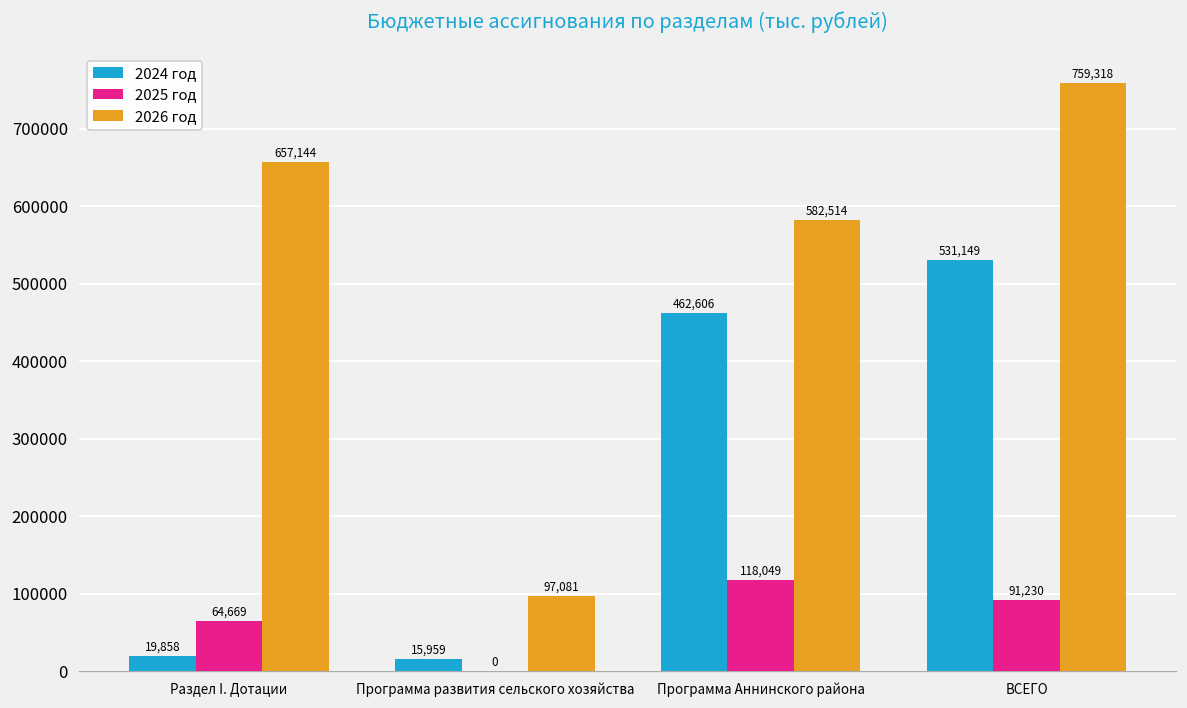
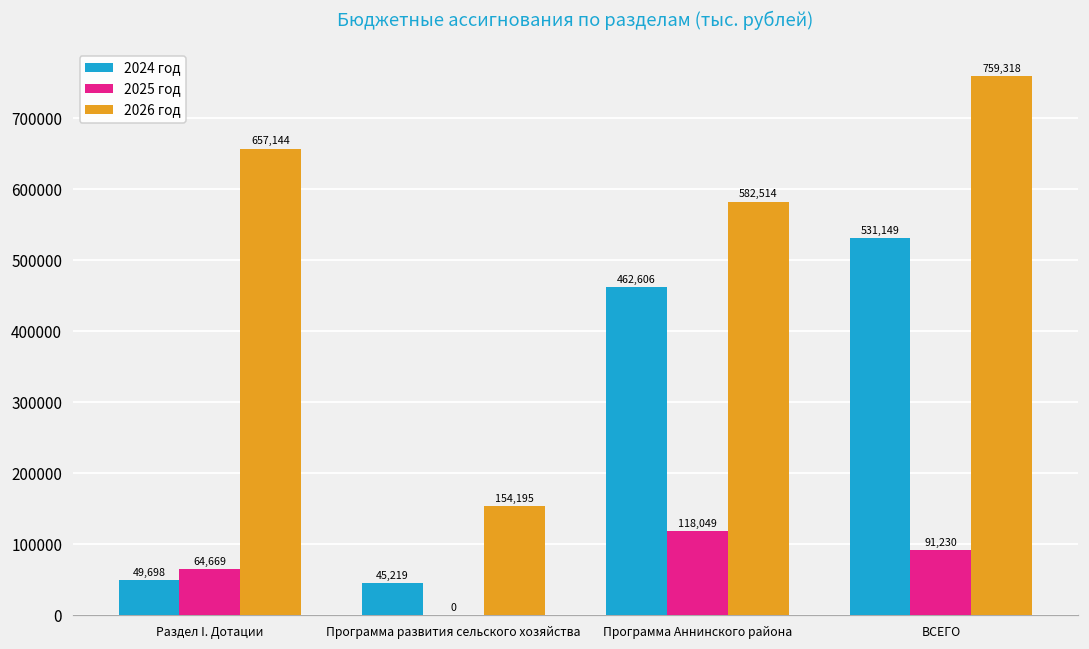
  {
    "2024 год": {
-     "Раздел I. Дотации": "19,858",
-     "Программа развития сельского хозяйства": "15,959",
+     "Раздел I. Дотации": "49,698",
+     "Программа развития сельского хозяйства": "45,219",
      "Программа Аннинского района": "462,606",
      "ВСЕГО": "531,149"
    },
    "2025 год": {
      "Раздел I. Дотации": "64,669",
      "Программа развития сельского хозяйства": "0",
      "Программа Аннинского района": "118,049",
      "ВСЕГО": "91,230"
    },
    "2026 год": {
      "Раздел I. Дотации": "657,144",
-     "Программа развития сельского хозяйства": "97,081",
+     "Программа развития сельского хозяйства": "154,195",
      "Программа Аннинского района": "582,514",
      "ВСЕГО": "759,318"
    }
  }
